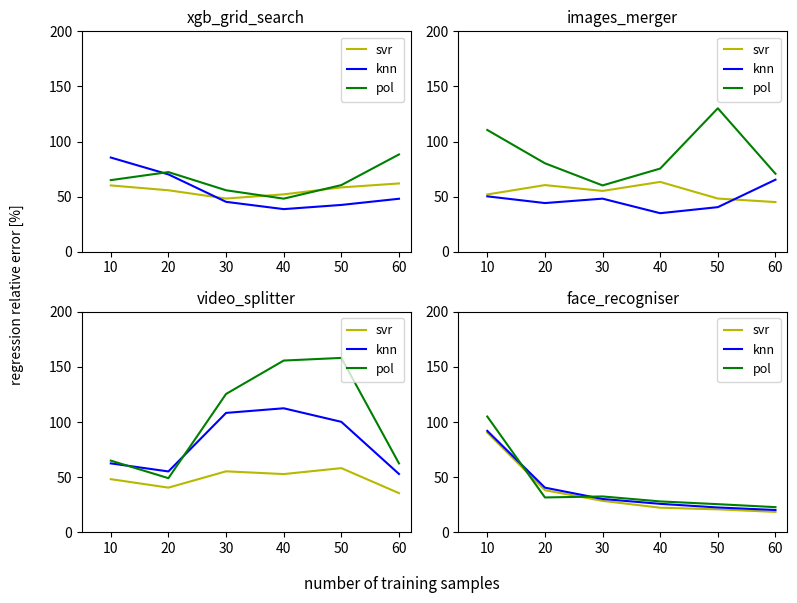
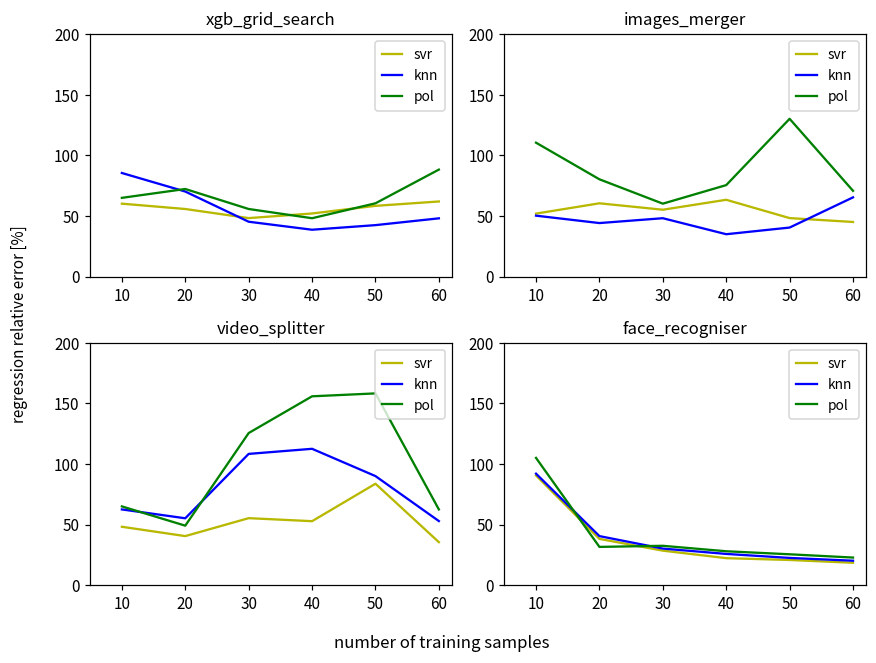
  {
    "xgb_grid_search": {
      "svr": {
        "10": 60,
        "20": 56,
        "30": 48,
        "40": 52,
        "60": 62
      },
      "knn": {
        "10": 86,
        "30": 45,
        "40": 39,
        "50": 43,
        "60": 48
      },
      "pol": {
        "10": 65,
        "30": 56,
        "40": 48,
        "60": 88
      }
    },
    "images_merger": {
      "svr": {
        "20": 61,
        "30": 55,
        "40": 63,
        "50": 48,
        "60": 45
      },
      "knn": {
        "20": 44,
        "30": 48,
        "40": 35,
        "50": 41,
        "60": 65
      },
      "pol": {
        "10": 111,
        "20": 80,
        "30": 60,
        "40": 76,
        "50": 130,
        "60": 71
      }
    },
    "video_splitter": {
      "svr": {
        "10": 48,
        "20": 41,
        "30": 55,
        "40": 53,
-       "50": 58,
+       "50": 84,
        "60": 36
      },
      "knn": {
        "10": 63,
        "20": 55,
        "30": 108,
        "40": 113,
-       "50": 100,
+       "50": 90,
        "60": 53
      },
      "pol": {
        "10": 65,
        "20": 49,
        "30": 126,
        "40": 156,
        "60": 63
      }
    },
    "face_recogniser": {
      "svr": {
        "20": 38,
        "40": 22
      },
      "knn": {
        "20": 41
      },
      "pol": {
        "10": 105,
        "20": 32,
        "50": 26,
        "60": 23
      }
    }
  }
